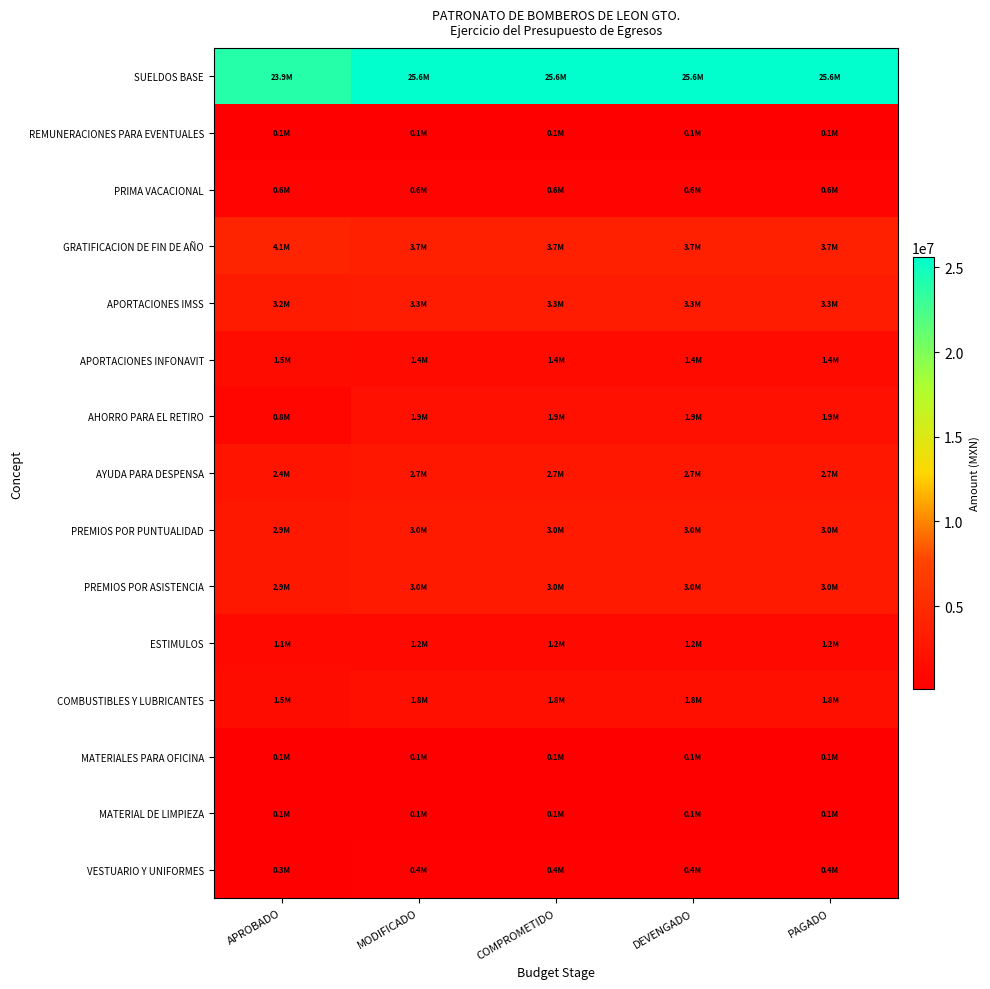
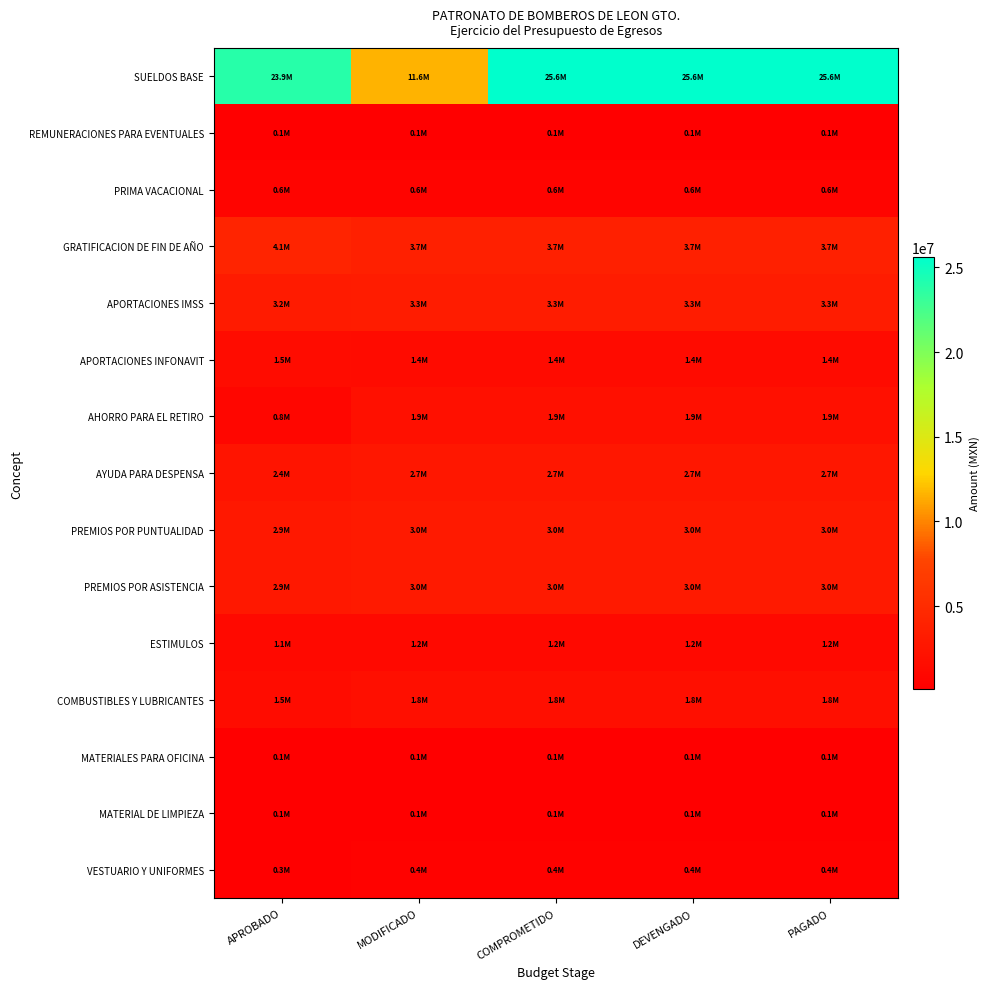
  {
    "SUELDOS BASE": {
      "APROBADO": "23.9M",
-     "MODIFICADO": "25.6M",
+     "MODIFICADO": "11.6M",
      "COMPROMETIDO": "25.6M",
      "DEVENGADO": "25.6M",
      "PAGADO": "25.6M"
    },
    "REMUNERACIONES PARA EVENTUALES": {
      "APROBADO": "0.1M",
      "MODIFICADO": "0.1M",
      "COMPROMETIDO": "0.1M",
      "DEVENGADO": "0.1M",
      "PAGADO": "0.1M"
    },
    "PRIMA VACACIONAL": {
      "APROBADO": "0.6M",
      "MODIFICADO": "0.6M",
      "COMPROMETIDO": "0.6M",
      "DEVENGADO": "0.6M",
      "PAGADO": "0.6M"
    },
    "GRATIFICACION DE FIN DE AÑO": {
      "APROBADO": "4.1M",
      "MODIFICADO": "3.7M",
      "COMPROMETIDO": "3.7M",
      "DEVENGADO": "3.7M",
      "PAGADO": "3.7M"
    },
    "APORTACIONES IMSS": {
      "APROBADO": "3.2M",
      "MODIFICADO": "3.3M",
      "COMPROMETIDO": "3.3M",
      "DEVENGADO": "3.3M",
      "PAGADO": "3.3M"
    },
    "APORTACIONES INFONAVIT": {
      "APROBADO": "1.5M",
      "MODIFICADO": "1.4M",
      "COMPROMETIDO": "1.4M",
      "DEVENGADO": "1.4M",
      "PAGADO": "1.4M"
    },
    "AHORRO PARA EL RETIRO": {
      "APROBADO": "0.8M",
      "MODIFICADO": "1.9M",
      "COMPROMETIDO": "1.9M",
      "DEVENGADO": "1.9M",
      "PAGADO": "1.9M"
    },
    "AYUDA PARA DESPENSA": {
      "APROBADO": "2.4M",
      "MODIFICADO": "2.7M",
      "COMPROMETIDO": "2.7M",
      "DEVENGADO": "2.7M",
      "PAGADO": "2.7M"
    },
    "PREMIOS POR PUNTUALIDAD": {
      "APROBADO": "2.9M",
      "MODIFICADO": "3.0M",
      "COMPROMETIDO": "3.0M",
      "DEVENGADO": "3.0M",
      "PAGADO": "3.0M"
    },
    "PREMIOS POR ASISTENCIA": {
      "APROBADO": "2.9M",
      "MODIFICADO": "3.0M",
      "COMPROMETIDO": "3.0M",
      "DEVENGADO": "3.0M",
      "PAGADO": "3.0M"
    },
    "ESTIMULOS": {
      "APROBADO": "1.1M",
      "MODIFICADO": "1.2M",
      "COMPROMETIDO": "1.2M",
      "DEVENGADO": "1.2M",
      "PAGADO": "1.2M"
    },
    "COMBUSTIBLES Y LUBRICANTES": {
      "APROBADO": "1.5M",
      "MODIFICADO": "1.8M",
      "COMPROMETIDO": "1.8M",
      "DEVENGADO": "1.8M",
      "PAGADO": "1.8M"
    },
    "MATERIALES PARA OFICINA": {
      "APROBADO": "0.1M",
      "MODIFICADO": "0.1M",
      "COMPROMETIDO": "0.1M",
      "DEVENGADO": "0.1M",
      "PAGADO": "0.1M"
    },
    "MATERIAL DE LIMPIEZA": {
      "APROBADO": "0.1M",
      "MODIFICADO": "0.1M",
      "COMPROMETIDO": "0.1M",
      "DEVENGADO": "0.1M",
      "PAGADO": "0.1M"
    },
    "VESTUARIO Y UNIFORMES": {
      "APROBADO": "0.3M",
      "MODIFICADO": "0.4M",
      "COMPROMETIDO": "0.4M",
      "DEVENGADO": "0.4M",
      "PAGADO": "0.4M"
    }
  }
